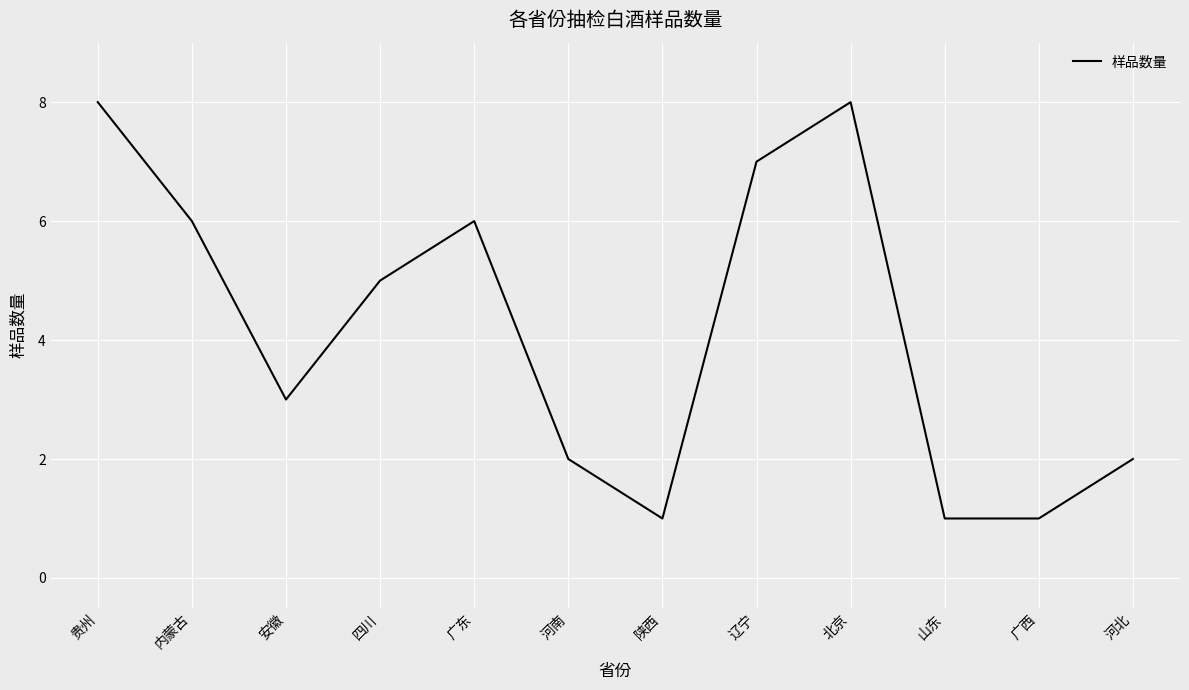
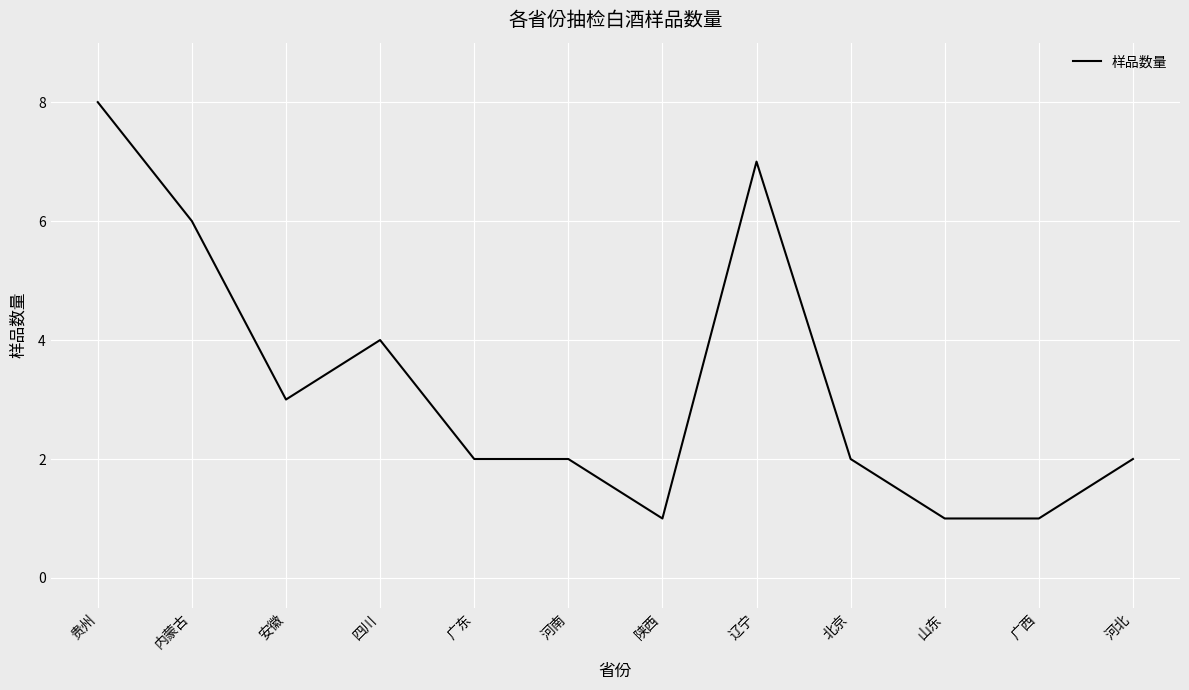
  {
    "贵州": 8,
    "内蒙古": 6,
    "安徽": 3,
-   "四川": 5,
-   "广东": 6,
+   "四川": 4,
+   "广东": 2,
    "河南": 2,
    "陕西": 1,
    "辽宁": 7,
-   "北京": 8,
+   "北京": 2,
    "山东": 1,
    "广西": 1,
    "河北": 2
  }
